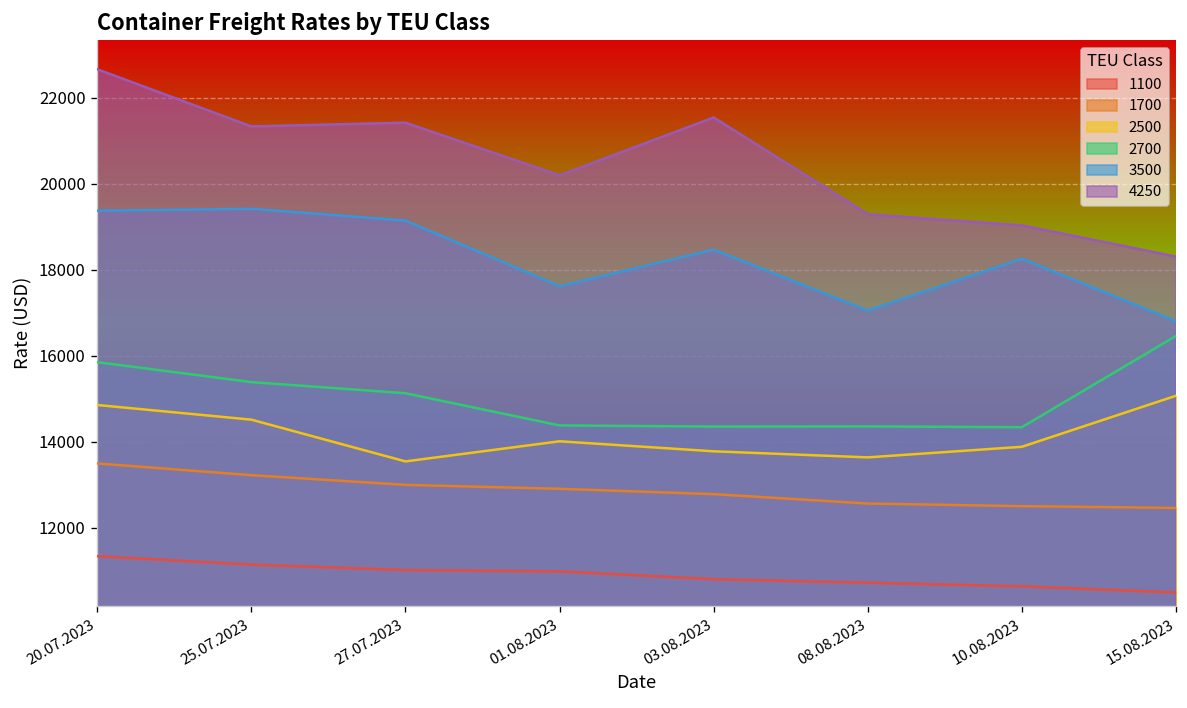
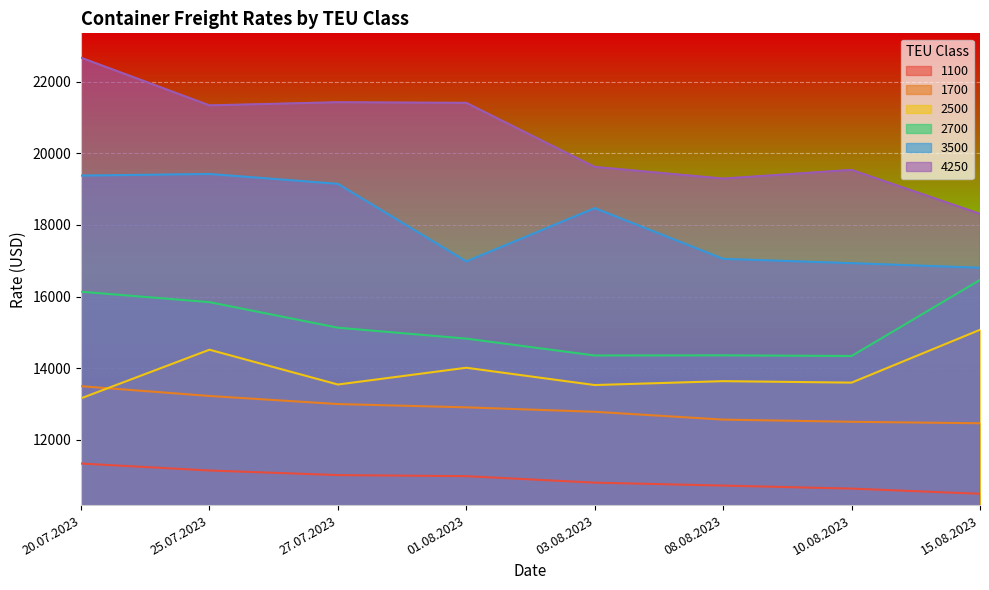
  {
    "2500": {
-     "20.07.2023": 14900,
+     "20.07.2023": 13200,
      "25.07.2023": 14500,
      "27.07.2023": 13500,
      "01.08.2023": 14000,
-     "03.08.2023": 13800,
+     "03.08.2023": 13500,
      "08.08.2023": 13600,
-     "10.08.2023": 13900,
+     "10.08.2023": 13600,
      "15.08.2023": 15100
    },
    "2700": {
-     "20.07.2023": 15900,
-     "25.07.2023": 15400,
+     "20.07.2023": 16100,
+     "25.07.2023": 15800,
      "27.07.2023": 15100,
-     "01.08.2023": 14400,
+     "01.08.2023": 14800,
      "03.08.2023": 14400,
      "08.08.2023": 14400,
      "10.08.2023": 14300,
      "15.08.2023": 16500
    },
    "3500": {
      "20.07.2023": 19400,
      "25.07.2023": 19400,
      "27.07.2023": 19100,
-     "01.08.2023": 17600,
+     "01.08.2023": 17000,
      "03.08.2023": 18500,
      "08.08.2023": 17100,
-     "10.08.2023": 18300,
+     "10.08.2023": 16900,
      "15.08.2023": 16800
    },
    "4250": {
      "20.07.2023": 22700,
      "25.07.2023": 21300,
      "27.07.2023": 21400,
-     "01.08.2023": 20200,
-     "03.08.2023": 21500,
+     "01.08.2023": 21400,
+     "03.08.2023": 19600,
      "08.08.2023": 19300,
-     "10.08.2023": 19000,
+     "10.08.2023": 19500,
      "15.08.2023": 18300
    }
  }
